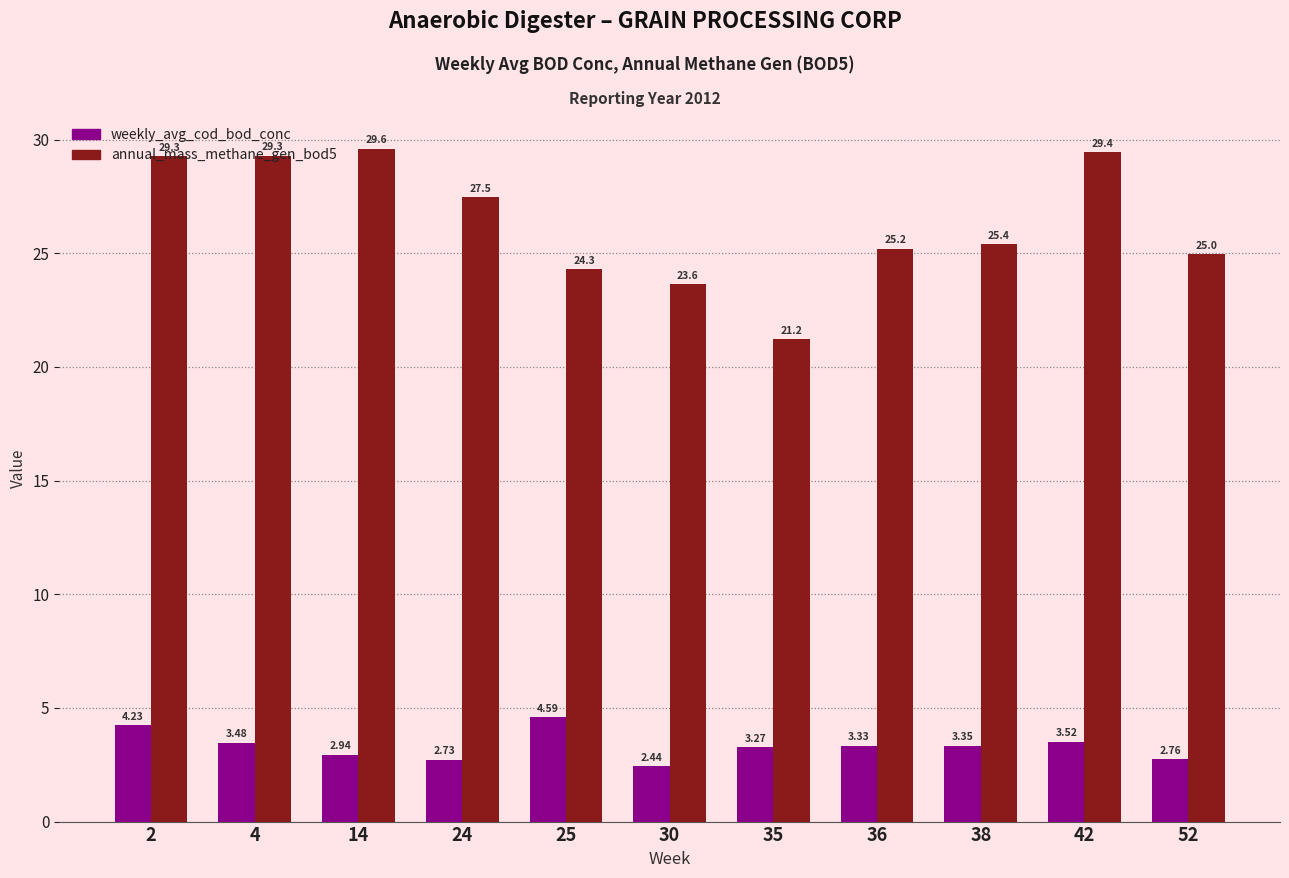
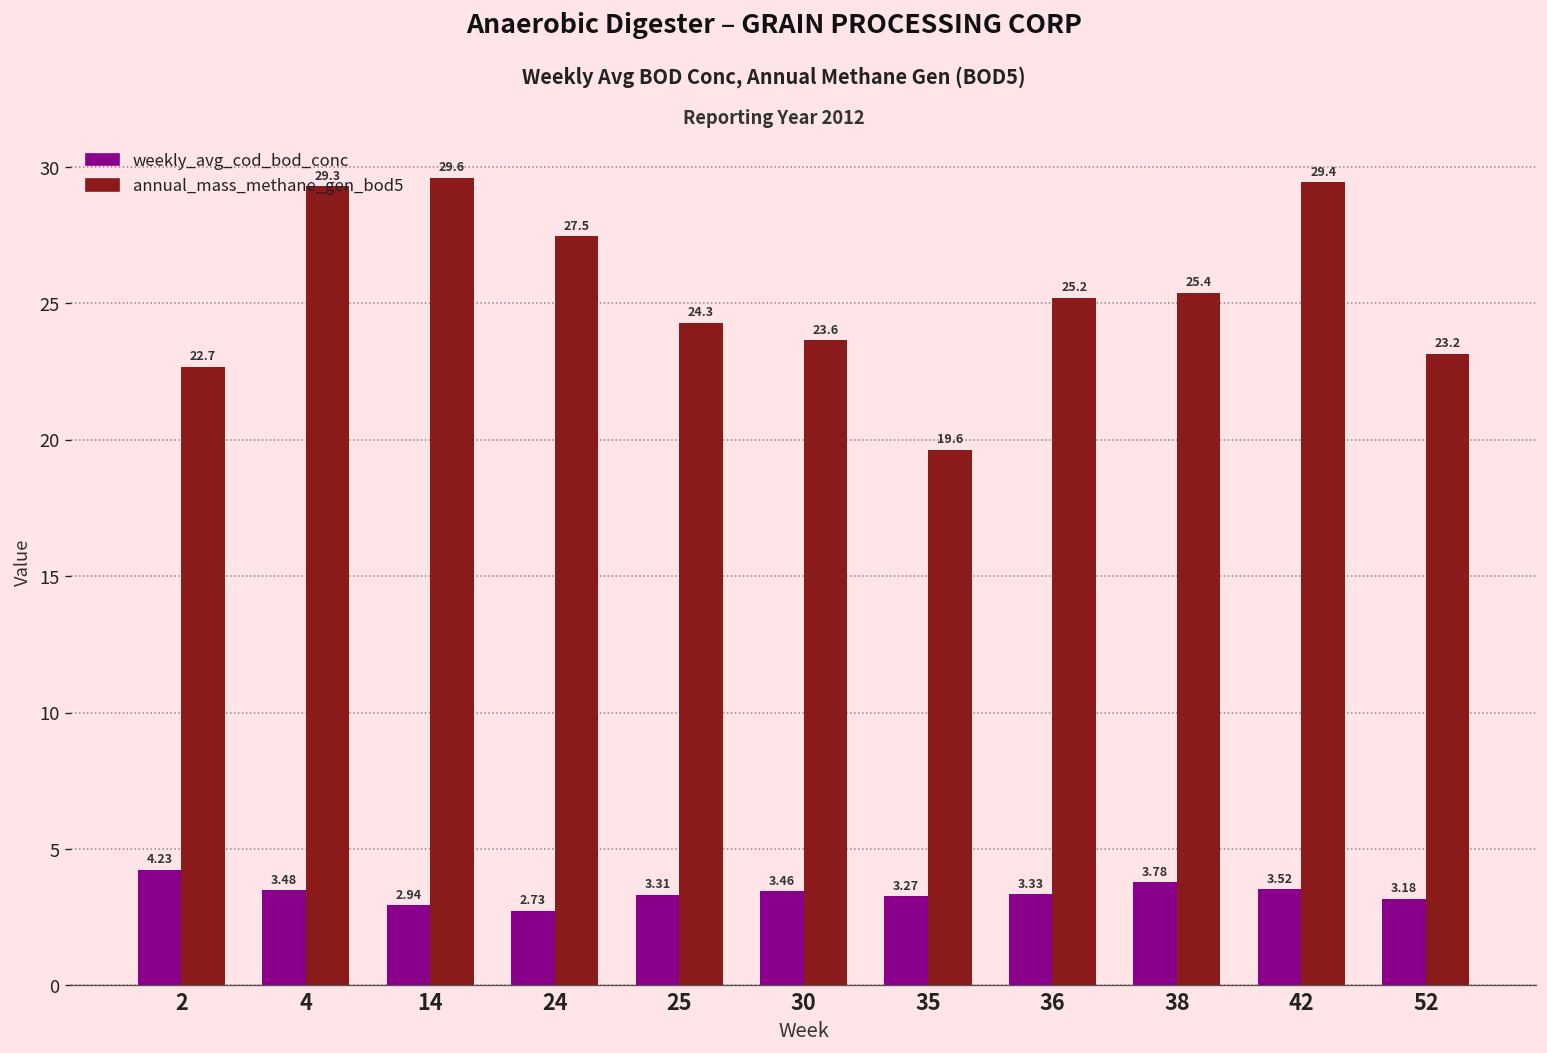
  {
    "weekly_avg_cod_bod_conc": {
      "2": 4.23,
      "4": 3.48,
      "14": 2.94,
      "24": 2.73,
-     "25": 4.59,
-     "30": 2.44,
+     "25": 3.31,
+     "30": 3.46,
      "35": 3.27,
      "36": 3.33,
-     "38": 3.35,
+     "38": 3.78,
      "42": 3.52,
-     "52": 2.76
+     "52": 3.18
    },
    "annual_mass_methane_gen_bod5": {
-     "2": 29.3,
+     "2": 22.7,
      "4": 29.3,
      "14": 29.6,
      "24": 27.5,
      "25": 24.3,
      "30": 23.6,
-     "35": 21.2,
+     "35": 19.6,
      "36": 25.2,
      "38": 25.4,
      "42": 29.4,
-     "52": 25.0
+     "52": 23.2
    }
  }
